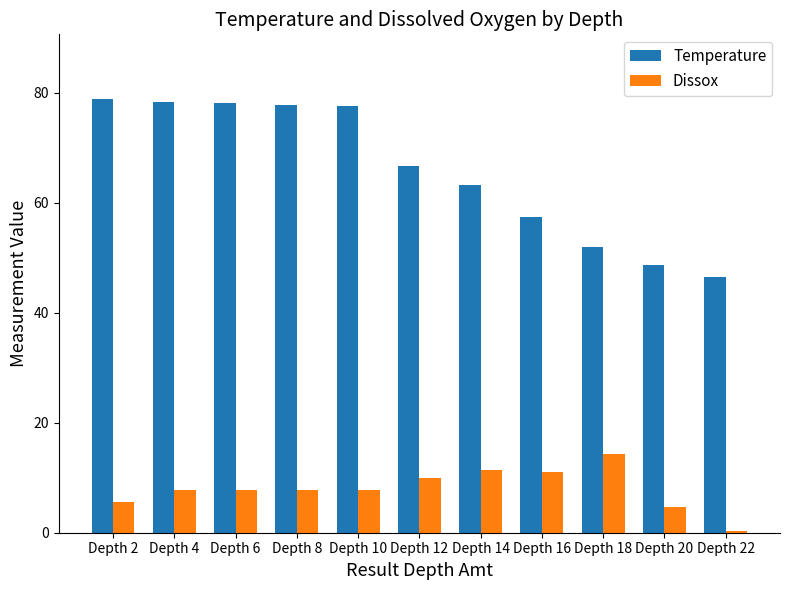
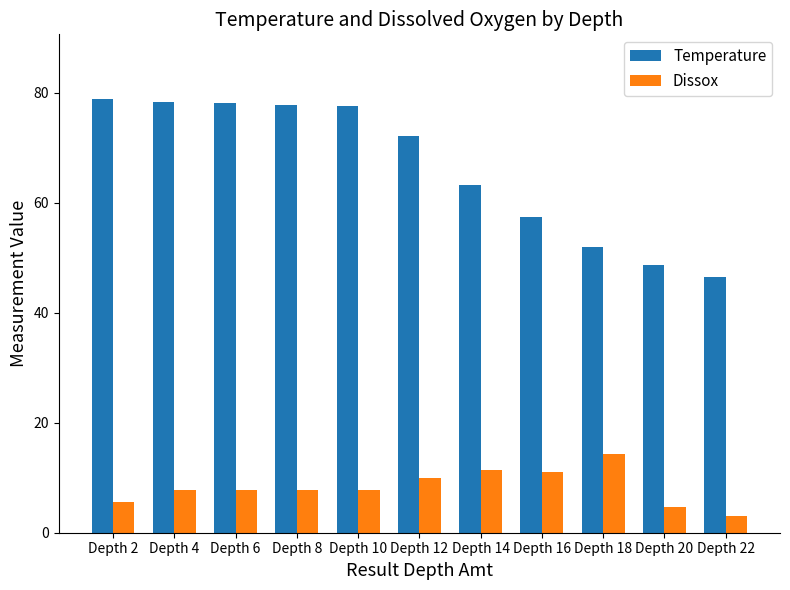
  {
    "Temperature": {
      "Depth 2": 79,
      "Depth 4": 78,
      "Depth 6": 78,
      "Depth 8": 78,
      "Depth 10": 78,
-     "Depth 12": 67,
+     "Depth 12": 72,
      "Depth 14": 63,
      "Depth 16": 57,
      "Depth 18": 52,
      "Depth 20": 49,
      "Depth 22": 47
    },
    "Dissox": {
      "Depth 2": 6,
      "Depth 4": 8,
      "Depth 6": 8,
      "Depth 8": 8,
      "Depth 10": 8,
      "Depth 12": 10,
      "Depth 14": 11,
      "Depth 16": 11,
      "Depth 18": 14,
      "Depth 20": 5,
-     "Depth 22": 0
+     "Depth 22": 3
    }
  }
